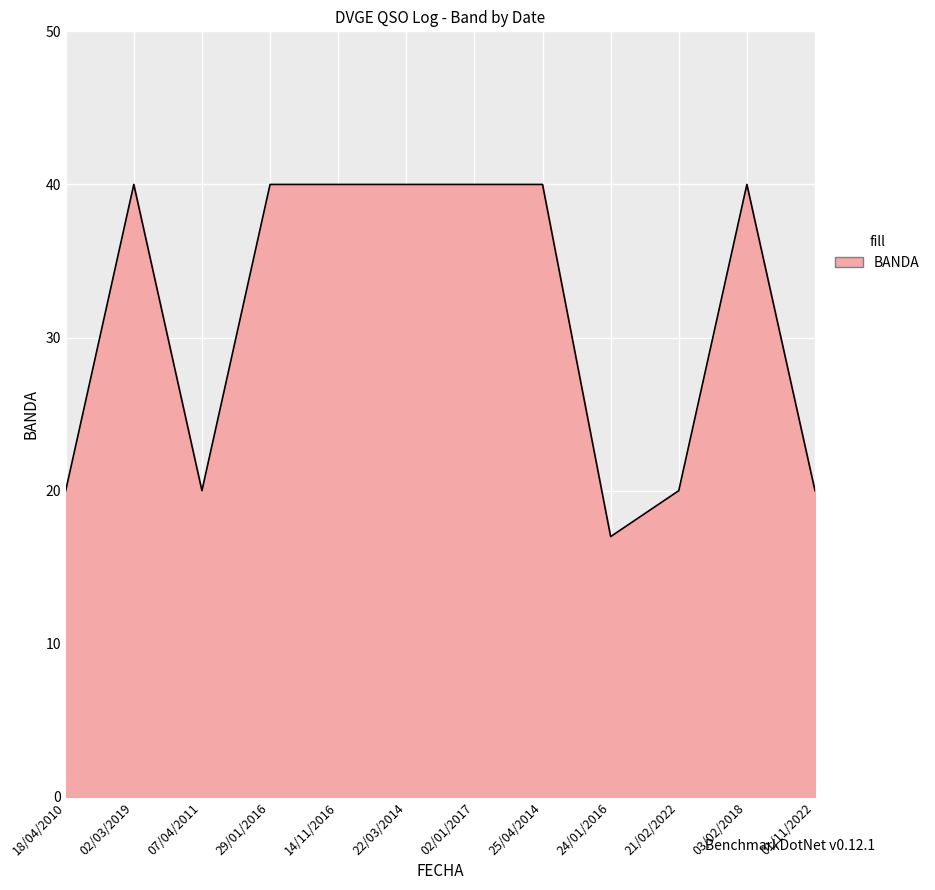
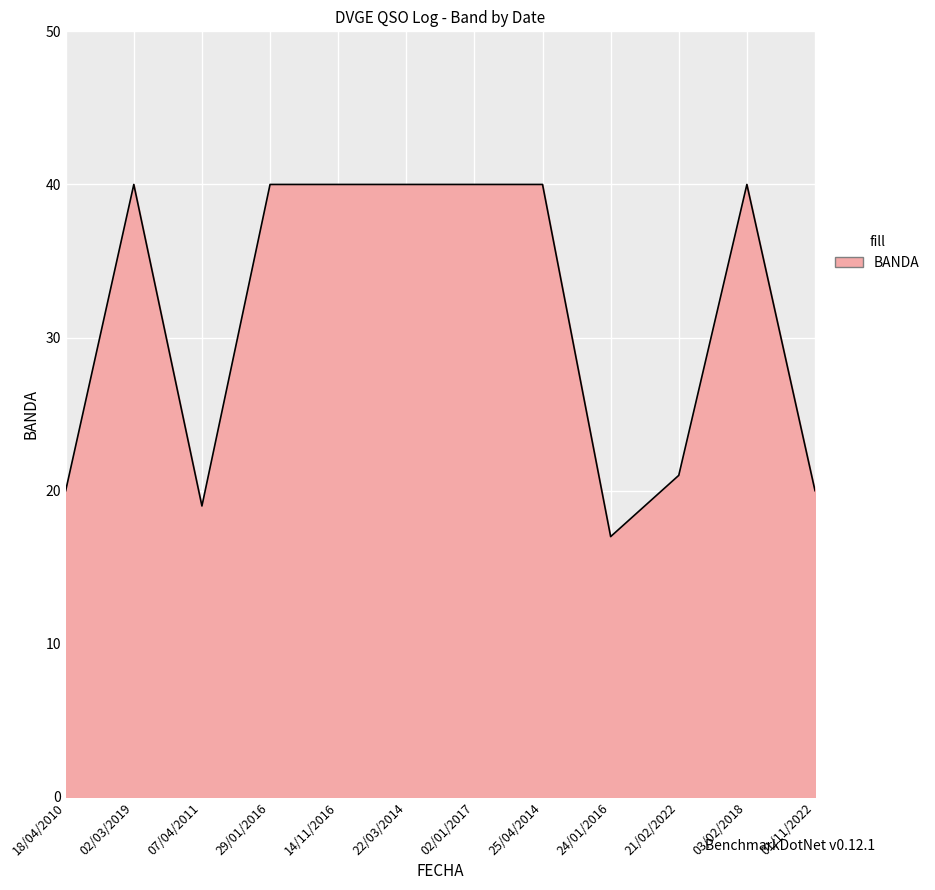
  {
    "18/04/2010": 20,
    "02/03/2019": 40,
-   "07/04/2011": 20,
+   "07/04/2011": 19,
    "29/01/2016": 40,
    "14/11/2016": 40,
    "22/03/2014": 40,
    "02/01/2017": 40,
    "25/04/2014": 40,
    "24/01/2016": 17,
-   "21/02/2022": 20,
+   "21/02/2022": 21,
    "03/02/2018": 40,
    "01/11/2022": 20
  }
